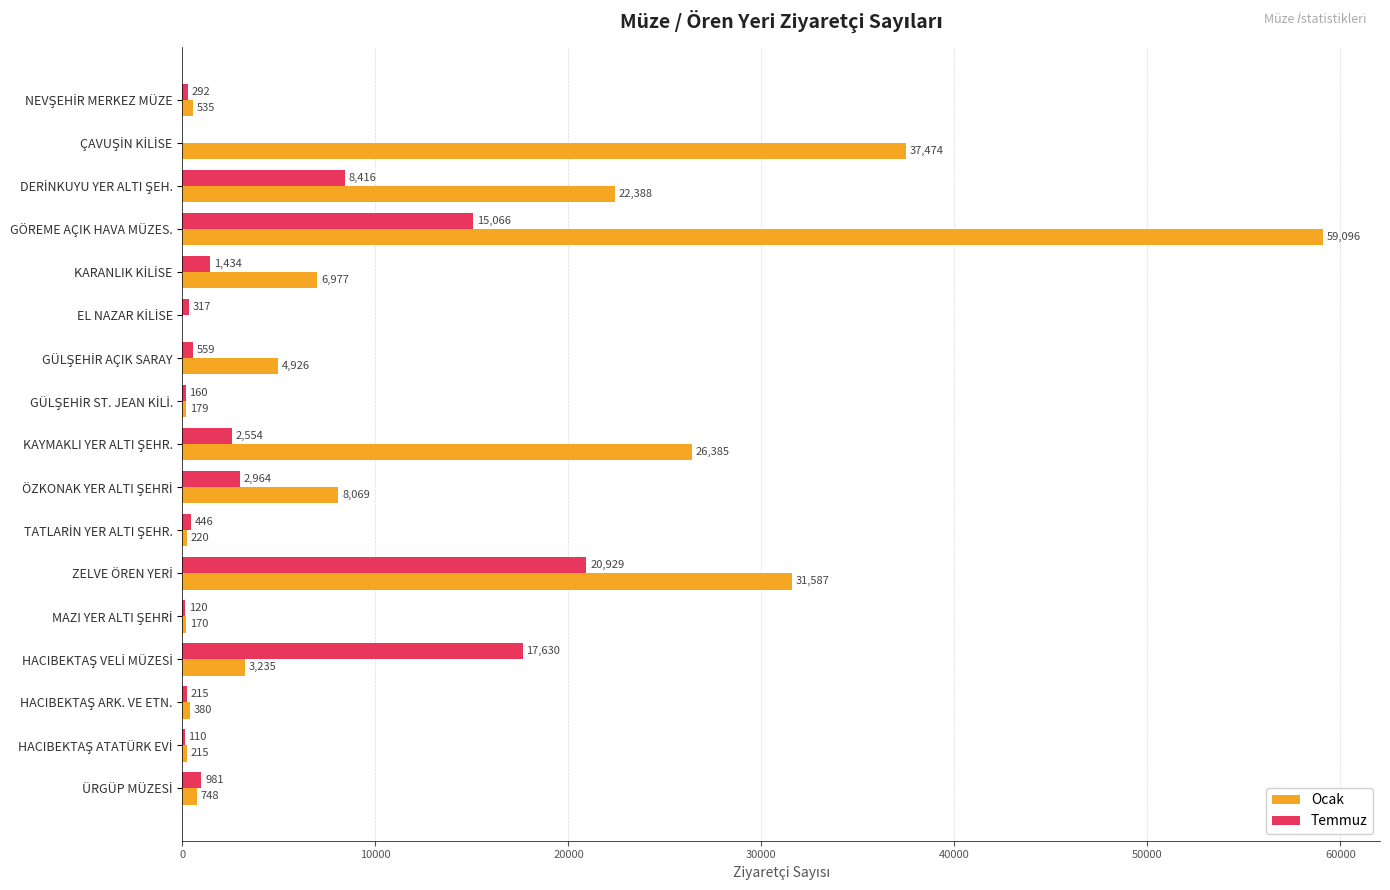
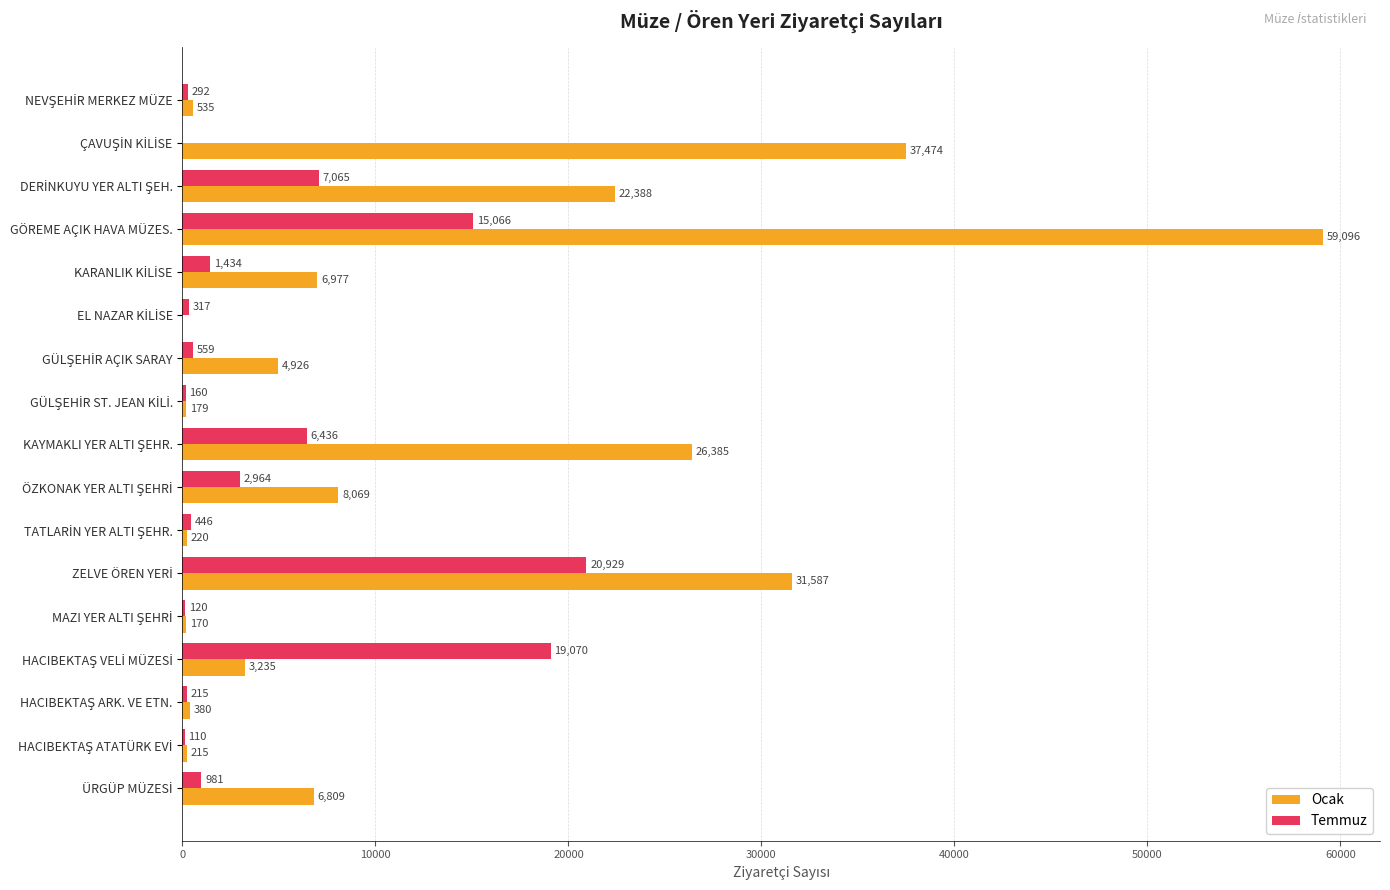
  {
    "Ocak": {
      "NEVŞEHİR MERKEZ MÜZE": "535",
      "ÇAVUŞİN KİLİSE": "37,474",
      "DERİNKUYU YER ALTI ŞEH.": "22,388",
      "GÖREME AÇIK HAVA MÜZES.": "59,096",
      "KARANLIK KİLİSE": "6,977",
      "GÜLŞEHİR AÇIK SARAY": "4,926",
      "GÜLŞEHİR ST. JEAN KİLİ.": "179",
      "KAYMAKLI YER ALTI ŞEHR.": "26,385",
      "ÖZKONAK YER ALTI ŞEHRİ": "8,069",
      "TATLARİN YER ALTI ŞEHR.": "220",
      "ZELVE ÖREN YERİ": "31,587",
      "MAZI YER ALTI ŞEHRİ": "170",
      "HACIBEKTAŞ VELİ MÜZESİ": "3,235",
      "HACIBEKTAŞ ARK. VE ETN.": "380",
      "HACIBEKTAŞ ATATÜRK EVİ": "215",
-     "ÜRGÜP MÜZESİ": "748"
+     "ÜRGÜP MÜZESİ": "6,809"
    },
    "Temmuz": {
      "NEVŞEHİR MERKEZ MÜZE": "292",
-     "DERİNKUYU YER ALTI ŞEH.": "8,416",
+     "DERİNKUYU YER ALTI ŞEH.": "7,065",
      "GÖREME AÇIK HAVA MÜZES.": "15,066",
      "KARANLIK KİLİSE": "1,434",
      "EL NAZAR KİLİSE": "317",
      "GÜLŞEHİR AÇIK SARAY": "559",
      "GÜLŞEHİR ST. JEAN KİLİ.": "160",
-     "KAYMAKLI YER ALTI ŞEHR.": "2,554",
+     "KAYMAKLI YER ALTI ŞEHR.": "6,436",
      "ÖZKONAK YER ALTI ŞEHRİ": "2,964",
      "TATLARİN YER ALTI ŞEHR.": "446",
      "ZELVE ÖREN YERİ": "20,929",
      "MAZI YER ALTI ŞEHRİ": "120",
-     "HACIBEKTAŞ VELİ MÜZESİ": "17,630",
+     "HACIBEKTAŞ VELİ MÜZESİ": "19,070",
      "HACIBEKTAŞ ARK. VE ETN.": "215",
      "HACIBEKTAŞ ATATÜRK EVİ": "110",
      "ÜRGÜP MÜZESİ": "981"
    }
  }
